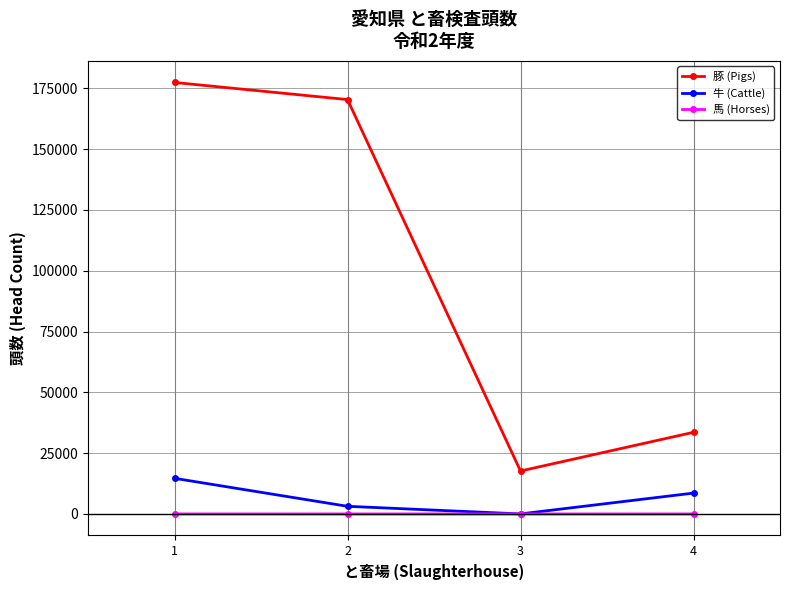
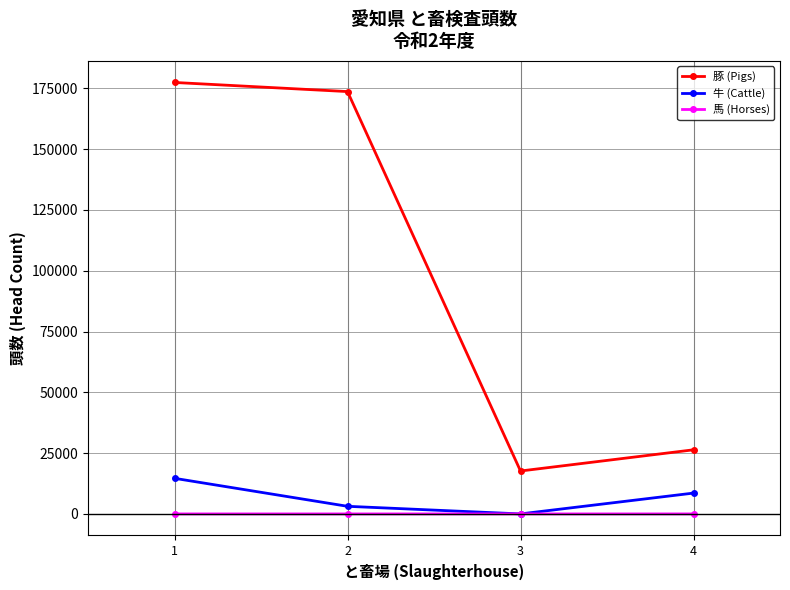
  {
    "豚 (Pigs)": {
      "1": 177000,
-     "2": 170000,
+     "2": 174000,
      "3": 18000,
-     "4": 34000
+     "4": 26000
    },
    "牛 (Cattle)": {
      "1": 15000,
      "2": 3000,
      "4": 9000
    },
    "馬 (Horses)": {
      "1": 0,
      "2": 0,
      "4": 0
    }
  }
